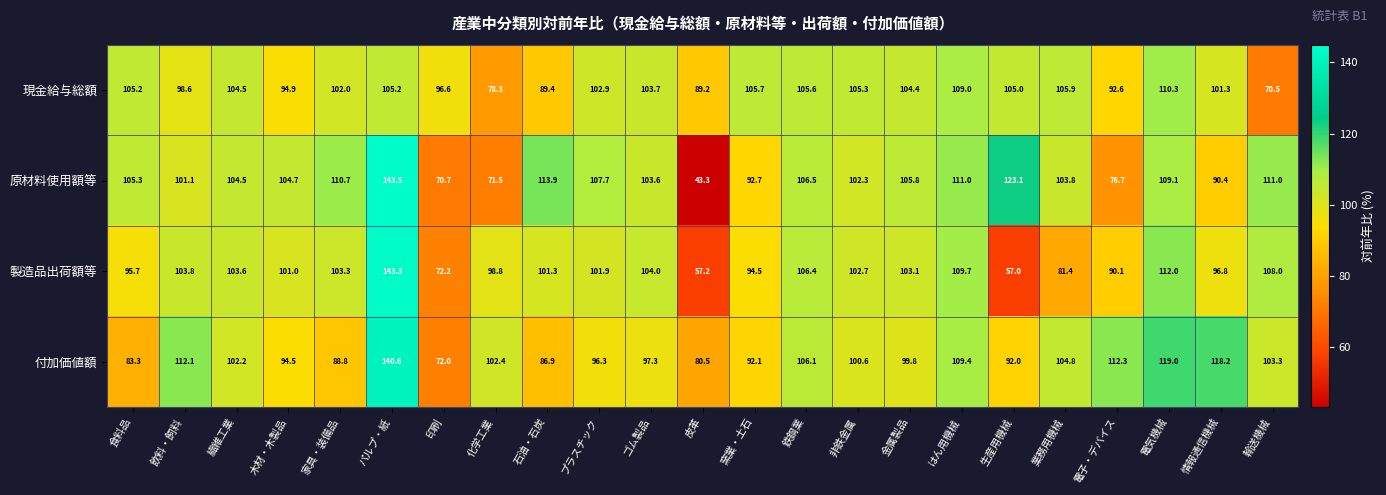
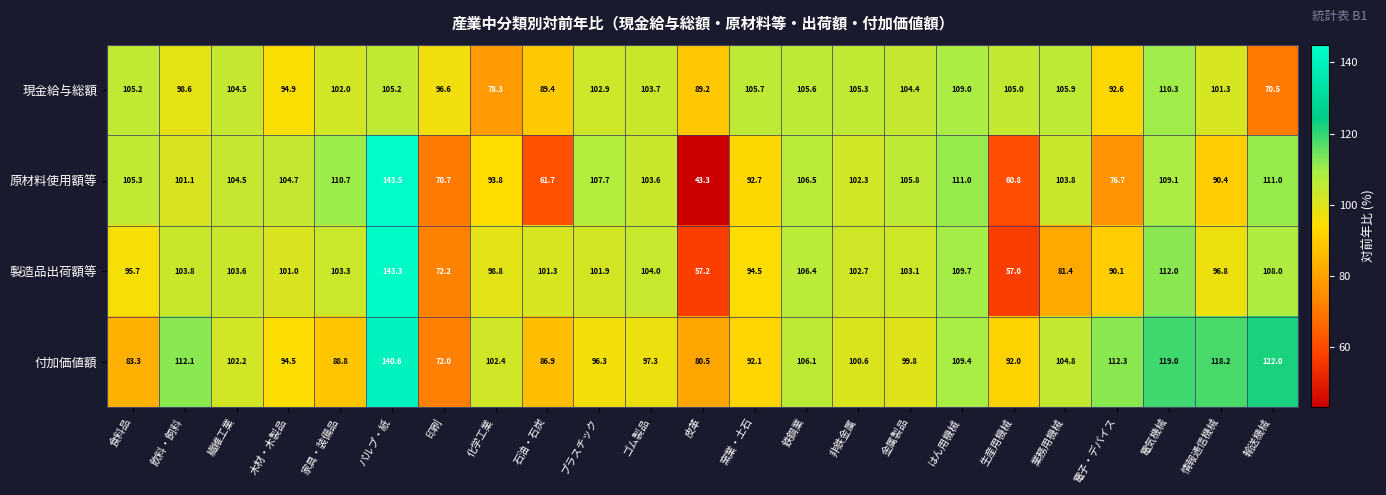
  {
    "現金給与総額": {
      "食料品": 105.2,
      "飲料・飼料": 98.6,
      "繊維工業": 104.5,
      "木材・木製品": 94.9,
      "家具・装備品": 102.0,
      "パルプ・紙": 105.2,
      "印刷": 96.6,
      "化学工業": 78.3,
      "石油・石炭": 89.4,
      "プラスチック": 102.9,
      "ゴム製品": 103.7,
      "皮革": 89.2,
      "窯業・土石": 105.7,
      "鉄鋼業": 105.6,
      "非鉄金属": 105.3,
      "金属製品": 104.4,
      "はん用機械": 109.0,
      "生産用機械": 105.0,
      "業務用機械": 105.9,
      "電子・デバイス": 92.6,
      "電気機械": 110.3,
      "情報通信機械": 101.3,
      "輸送機械": 70.5
    },
    "原材料使用額等": {
      "食料品": 105.3,
      "飲料・飼料": 101.1,
      "繊維工業": 104.5,
      "木材・木製品": 104.7,
      "家具・装備品": 110.7,
      "パルプ・紙": 143.5,
      "印刷": 70.7,
-     "化学工業": 71.5,
-     "石油・石炭": 113.9,
+     "化学工業": 93.8,
+     "石油・石炭": 61.7,
      "プラスチック": 107.7,
      "ゴム製品": 103.6,
      "皮革": 43.3,
      "窯業・土石": 92.7,
      "鉄鋼業": 106.5,
      "非鉄金属": 102.3,
      "金属製品": 105.8,
      "はん用機械": 111.0,
-     "生産用機械": 123.1,
+     "生産用機械": 60.8,
      "業務用機械": 103.8,
      "電子・デバイス": 76.7,
      "電気機械": 109.1,
      "情報通信機械": 90.4,
      "輸送機械": 111.0
    },
    "製造品出荷額等": {
      "食料品": 95.7,
      "飲料・飼料": 103.8,
      "繊維工業": 103.6,
      "木材・木製品": 101.0,
      "家具・装備品": 103.3,
      "パルプ・紙": 143.3,
      "印刷": 72.2,
      "化学工業": 98.8,
      "石油・石炭": 101.3,
      "プラスチック": 101.9,
      "ゴム製品": 104.0,
      "皮革": 57.2,
      "窯業・土石": 94.5,
      "鉄鋼業": 106.4,
      "非鉄金属": 102.7,
      "金属製品": 103.1,
      "はん用機械": 109.7,
      "生産用機械": 57.0,
      "業務用機械": 81.4,
      "電子・デバイス": 90.1,
      "電気機械": 112.0,
      "情報通信機械": 96.8,
      "輸送機械": 108.0
    },
    "付加価値額": {
      "食料品": 83.3,
      "飲料・飼料": 112.1,
      "繊維工業": 102.2,
      "木材・木製品": 94.5,
      "家具・装備品": 88.8,
      "パルプ・紙": 140.6,
      "印刷": 72.0,
      "化学工業": 102.4,
      "石油・石炭": 86.9,
      "プラスチック": 96.3,
      "ゴム製品": 97.3,
      "皮革": 80.5,
      "窯業・土石": 92.1,
      "鉄鋼業": 106.1,
      "非鉄金属": 100.6,
      "金属製品": 99.8,
      "はん用機械": 109.4,
      "生産用機械": 92.0,
      "業務用機械": 104.8,
      "電子・デバイス": 112.3,
      "電気機械": 119.0,
      "情報通信機械": 118.2,
-     "輸送機械": 103.3
+     "輸送機械": 122.0
    }
  }
